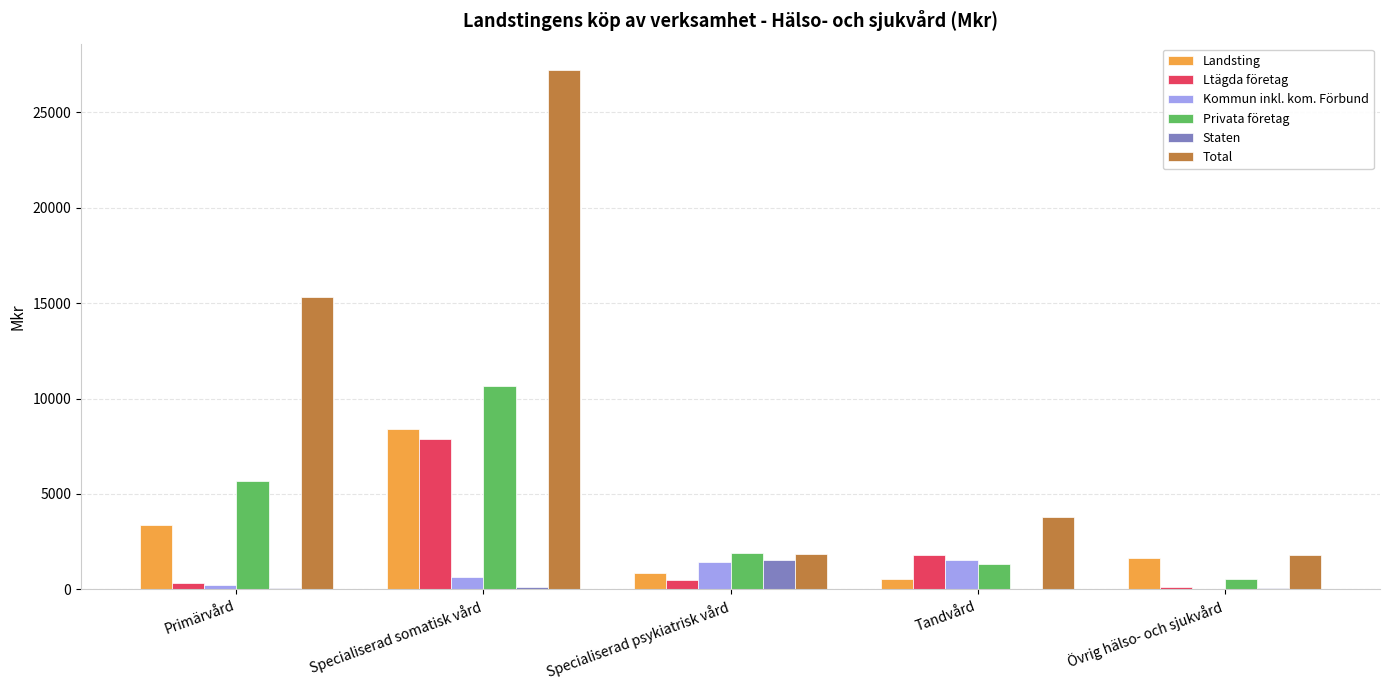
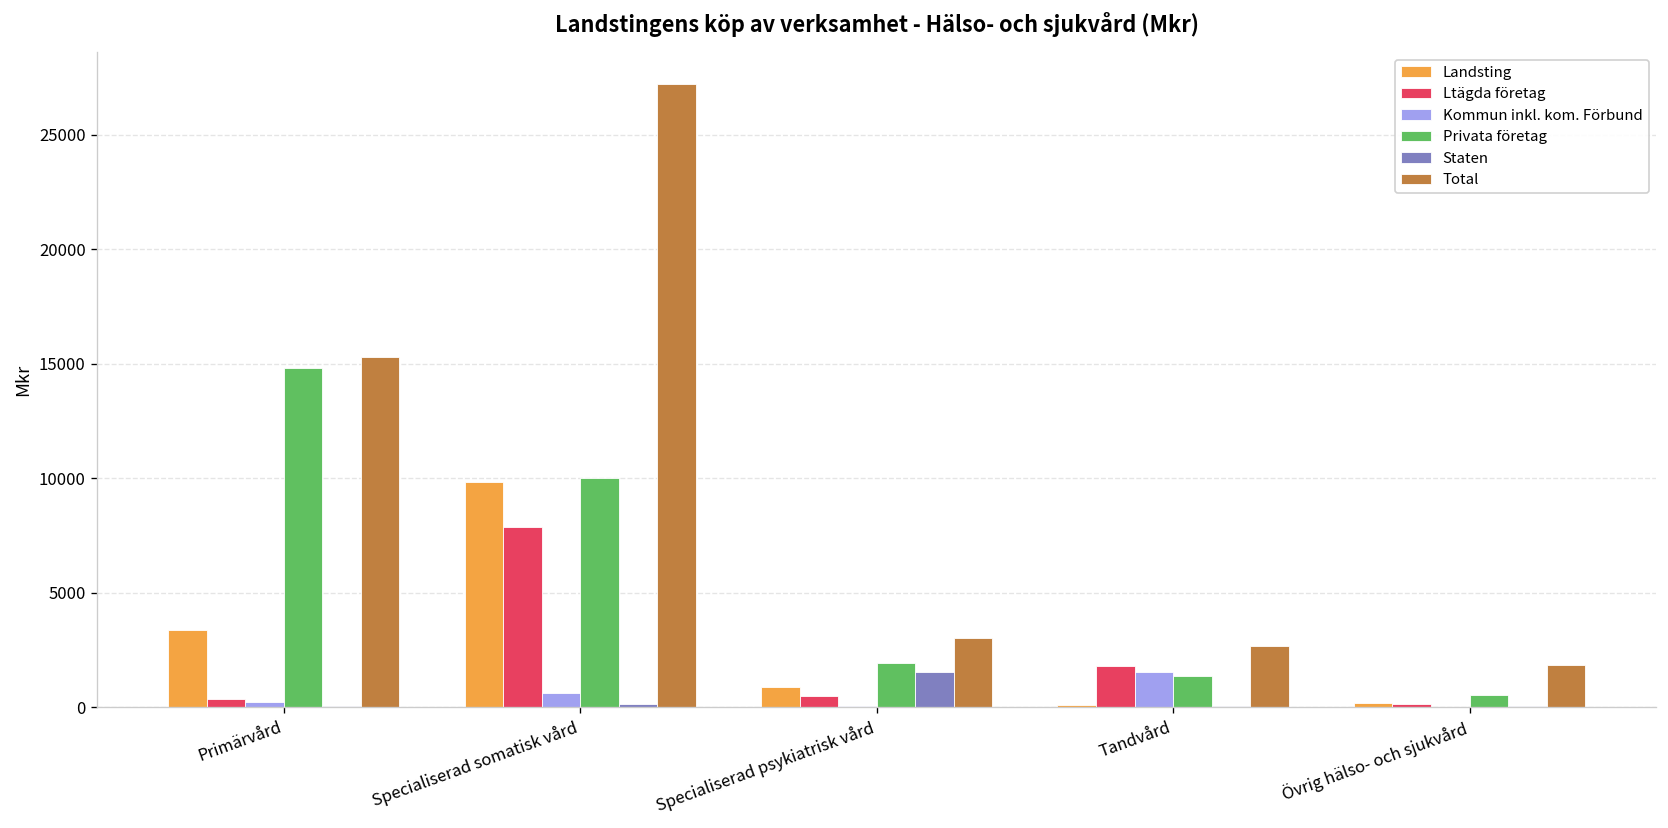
  {
    "Landsting": {
      "Primärvård": 3400,
-     "Specialiserad somatisk vård": 8400,
+     "Specialiserad somatisk vård": 9800,
      "Specialiserad psykiatrisk vård": 900,
-     "Tandvård": 500,
-     "Övrig hälso- och sjukvård": 1600
+     "Tandvård": 100,
+     "Övrig hälso- och sjukvård": 200
    },
    "Ltägda företag": {
      "Primärvård": 300,
      "Specialiserad somatisk vård": 7900,
      "Specialiserad psykiatrisk vård": 500,
      "Tandvård": 1800,
      "Övrig hälso- och sjukvård": 200
    },
    "Kommun inkl. kom. Förbund": {
      "Primärvård": 200,
      "Specialiserad somatisk vård": 600,
-     "Specialiserad psykiatrisk vård": 1500,
+     "Specialiserad psykiatrisk vård": 0,
      "Tandvård": 1600
    },
    "Privata företag": {
-     "Primärvård": 5700,
-     "Specialiserad somatisk vård": 10700,
+     "Primärvård": 14800,
+     "Specialiserad somatisk vård": 10000,
      "Specialiserad psykiatrisk vård": 1900,
      "Tandvård": 1300,
      "Övrig hälso- och sjukvård": 500
    },
    "Staten": {
      "Specialiserad psykiatrisk vård": 1500
    },
    "Total": {
      "Primärvård": 15300,
      "Specialiserad somatisk vård": 27200,
-     "Specialiserad psykiatrisk vård": 1900,
-     "Tandvård": 3800,
+     "Specialiserad psykiatrisk vård": 3000,
+     "Tandvård": 2700,
      "Övrig hälso- och sjukvård": 1800
    }
  }
